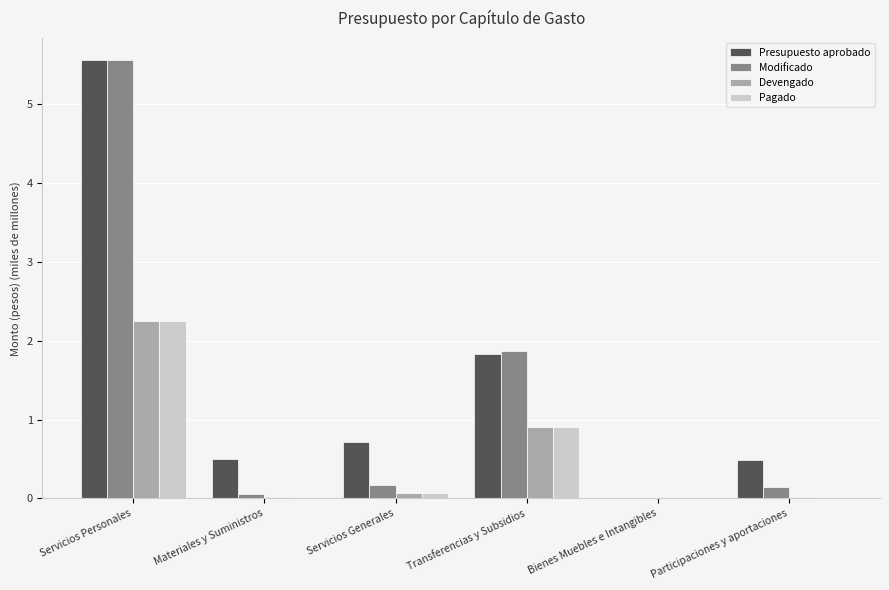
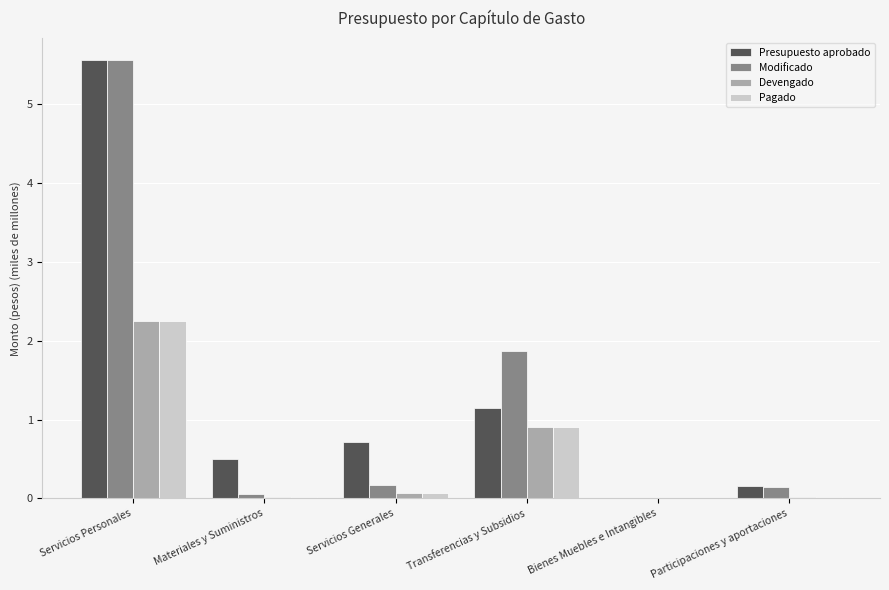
  {
    "Presupuesto aprobado": {
      "Servicios Personales": 5.6,
      "Materiales y Suministros": 0.5,
      "Servicios Generales": 0.7,
-     "Transferencias y Subsidios": 1.8,
-     "Participaciones y aportaciones": 0.5
+     "Transferencias y Subsidios": 1.1,
+     "Participaciones y aportaciones": 0.2
    }
  }
